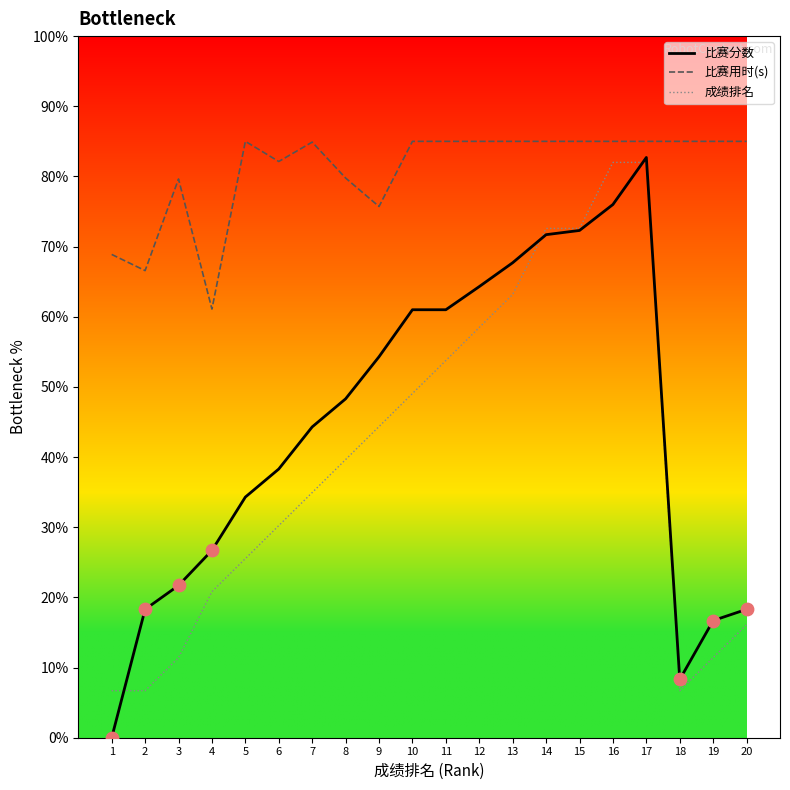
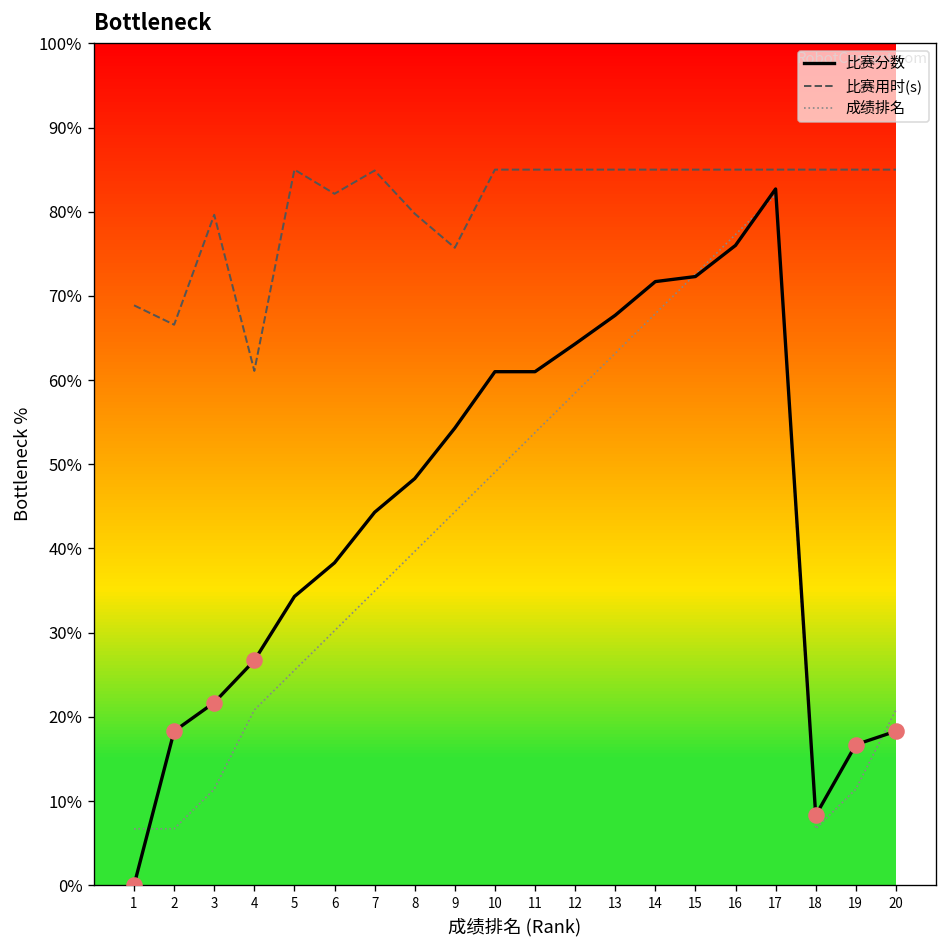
  {
    "比赛分数": {
      "5": "34%",
      "6": "38%",
      "7": "44%",
      "8": "48%",
      "9": "54%",
      "10": "61%",
      "11": "61%",
      "12": "64%",
      "13": "68%",
      "14": "72%",
      "16": "76%",
      "17": "83%"
    },
    "比赛用时(s)": {
      "1": "69%",
      "2": "67%",
      "3": "80%",
      "4": "61%",
      "5": "85%",
      "6": "82%",
      "7": "85%",
      "8": "80%",
      "9": "76%",
      "10": "85%",
      "11": "85%",
      "12": "85%",
      "13": "85%",
      "14": "85%",
      "15": "85%",
      "16": "85%",
      "17": "85%",
      "18": "85%",
      "19": "85%",
      "20": "85%"
    },
    "成绩排名": {
      "1": "7%",
      "2": "7%",
      "3": "11%",
      "4": "21%",
      "5": "26%",
      "6": "30%",
      "7": "35%",
      "8": "40%",
      "9": "44%",
      "10": "49%",
      "11": "54%",
      "12": "58%",
      "13": "63%",
-     "14": "73%",
-     "16": "82%",
+     "14": "68%",
+     "16": "77%",
      "17": "82%",
      "18": "7%",
      "19": "11%",
-     "20": "16%"
+     "20": "21%"
    }
  }
